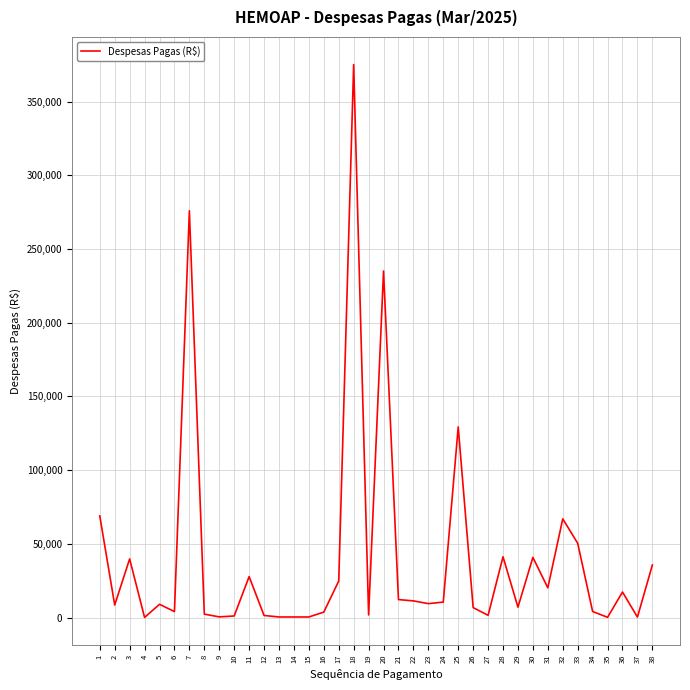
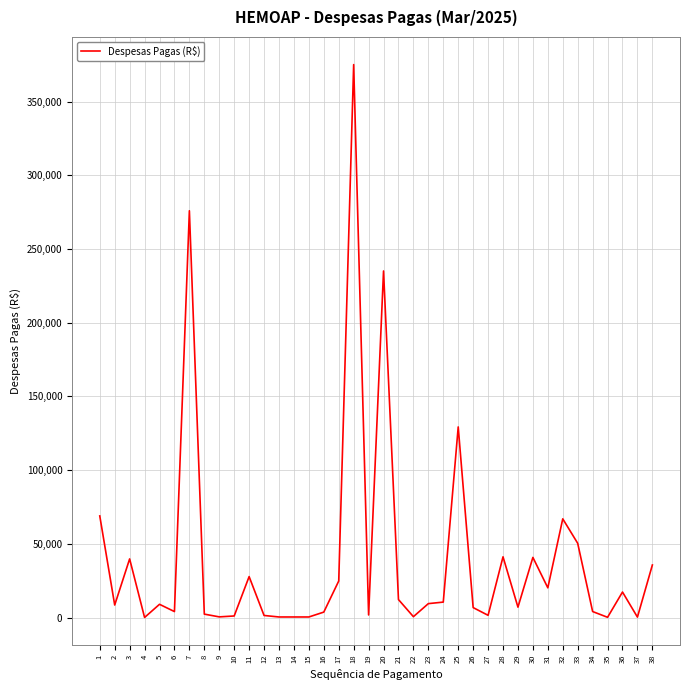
  {
    "1": "69,000",
    "2": "9,000",
    "3": "40,000",
    "4": "0",
    "5": "9,000",
    "6": "4,000",
    "7": "276,000",
    "8": "2,000",
    "9": "1,000",
    "10": "1,000",
    "11": "28,000",
    "12": "1,000",
    "13": "0",
    "14": "0",
    "15": "0",
    "16": "4,000",
    "17": "25,000",
    "18": "375,000",
    "19": "2,000",
    "20": "235,000",
    "21": "12,000",
-   "22": "11,000",
+   "22": "1,000",
    "23": "9,000",
    "24": "11,000",
    "25": "129,000",
    "26": "7,000",
    "27": "2,000",
    "28": "41,000",
    "29": "7,000",
    "30": "41,000",
    "31": "20,000",
    "32": "67,000",
    "33": "50,000",
    "34": "4,000",
    "35": "0",
    "36": "17,000",
    "37": "0",
    "38": "36,000"
  }
